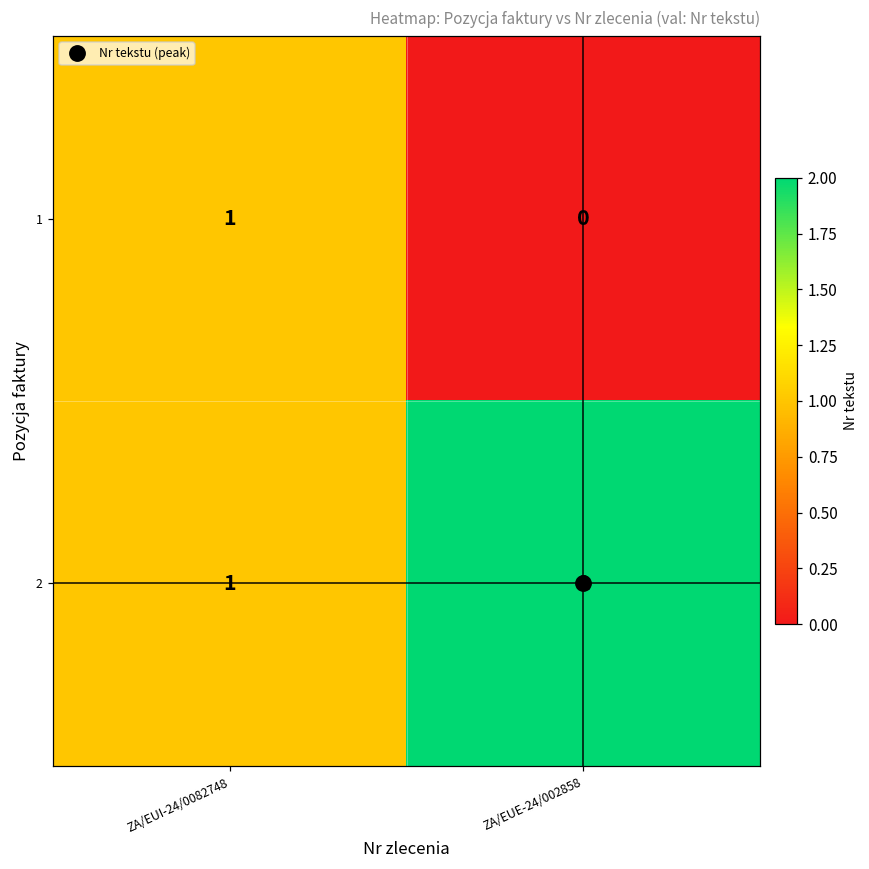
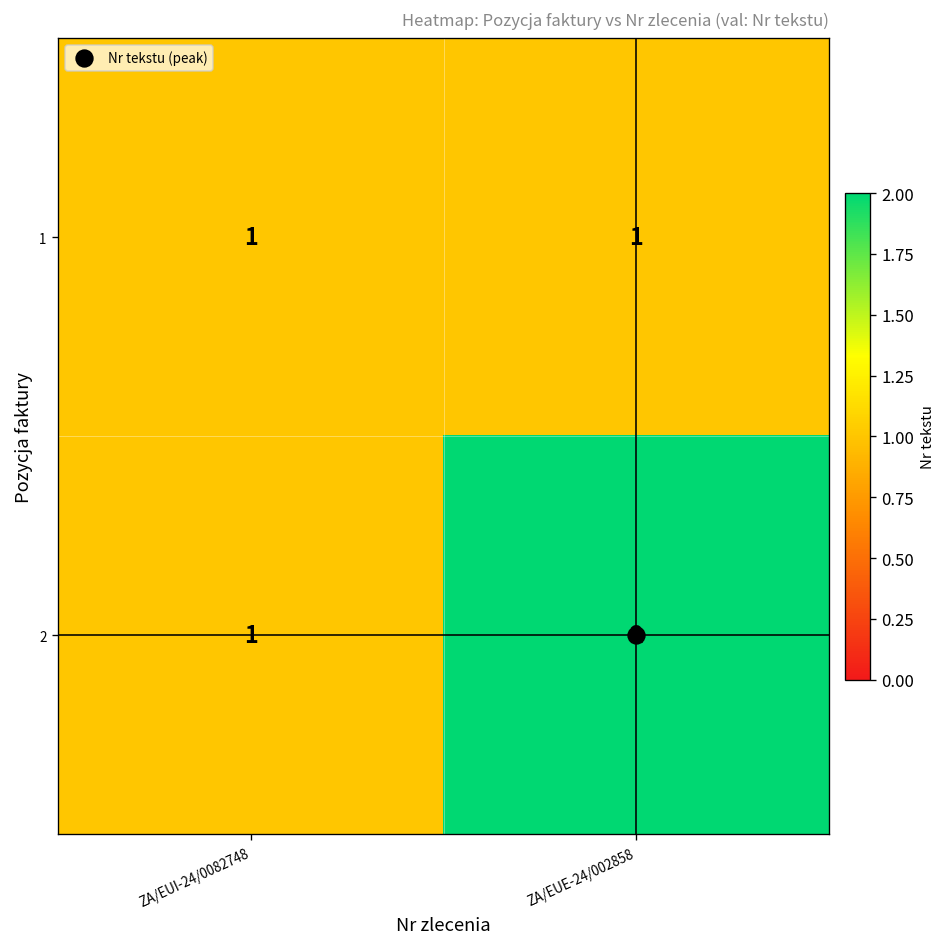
  {
    "1": {
      "ZA/EUI-24/0082748": 1,
-     "ZA/EUE-24/002858": 0
+     "ZA/EUE-24/002858": 1
    },
    "2": {
      "ZA/EUI-24/0082748": 1
    }
  }
